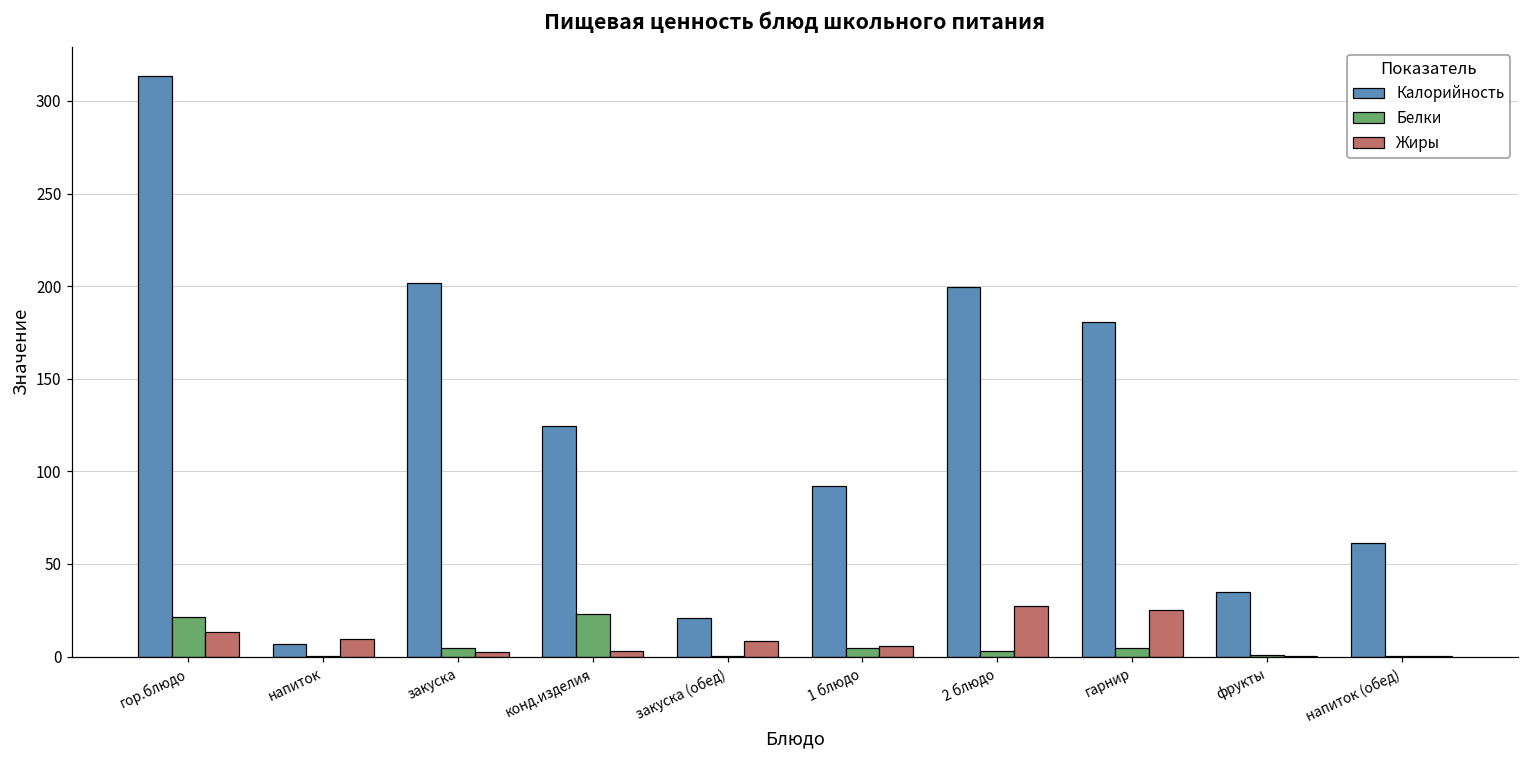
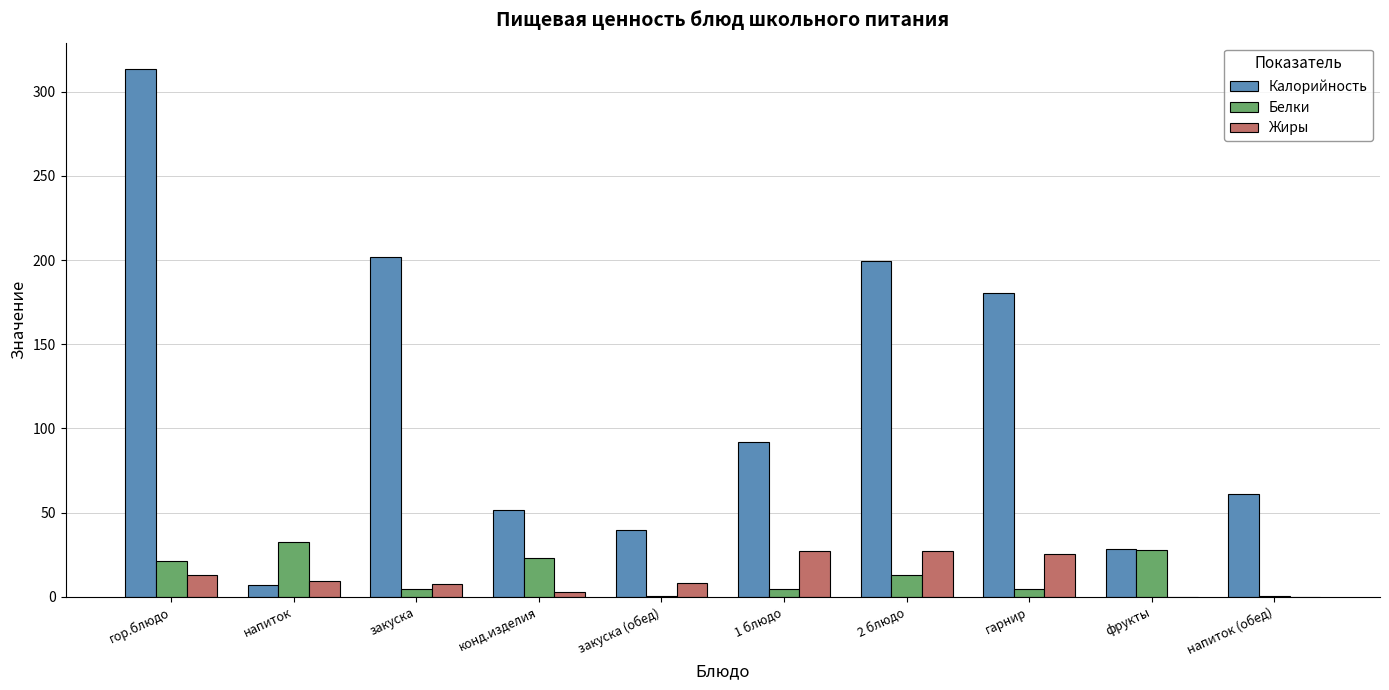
  {
    "Калорийность": {
      "гор.блюдо": 314,
      "напиток": 7,
      "закуска": 202,
-     "конд.изделия": 125,
-     "закуска (обед)": 21,
+     "конд.изделия": 51,
+     "закуска (обед)": 40,
      "1 блюдо": 92,
      "2 блюдо": 200,
      "гарнир": 181,
-     "фрукты": 35,
+     "фрукты": 28,
      "напиток (обед)": 61
    },
    "Белки": {
      "гор.блюдо": 21,
-     "напиток": 0,
+     "напиток": 32,
      "закуска": 4,
      "конд.изделия": 23,
      "1 блюдо": 5,
-     "2 блюдо": 3,
+     "2 блюдо": 13,
      "гарнир": 5,
-     "фрукты": 1
+     "фрукты": 28
    },
    "Жиры": {
      "гор.блюдо": 13,
      "напиток": 10,
-     "закуска": 2,
+     "закуска": 8,
      "конд.изделия": 3,
      "закуска (обед)": 8,
-     "1 блюдо": 6,
+     "1 блюдо": 28,
      "2 блюдо": 27,
      "гарнир": 25
    }
  }
